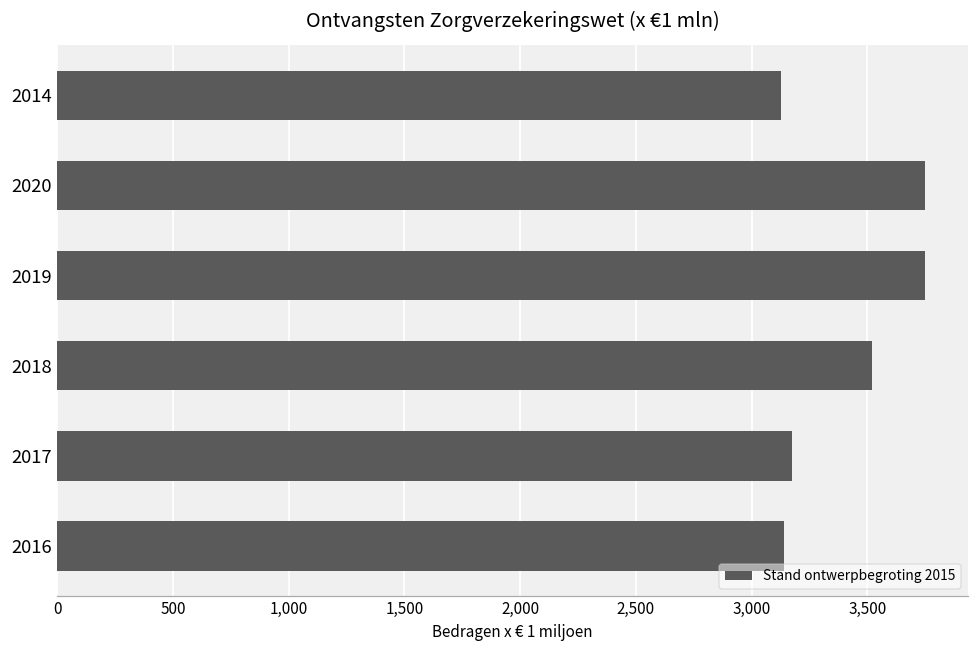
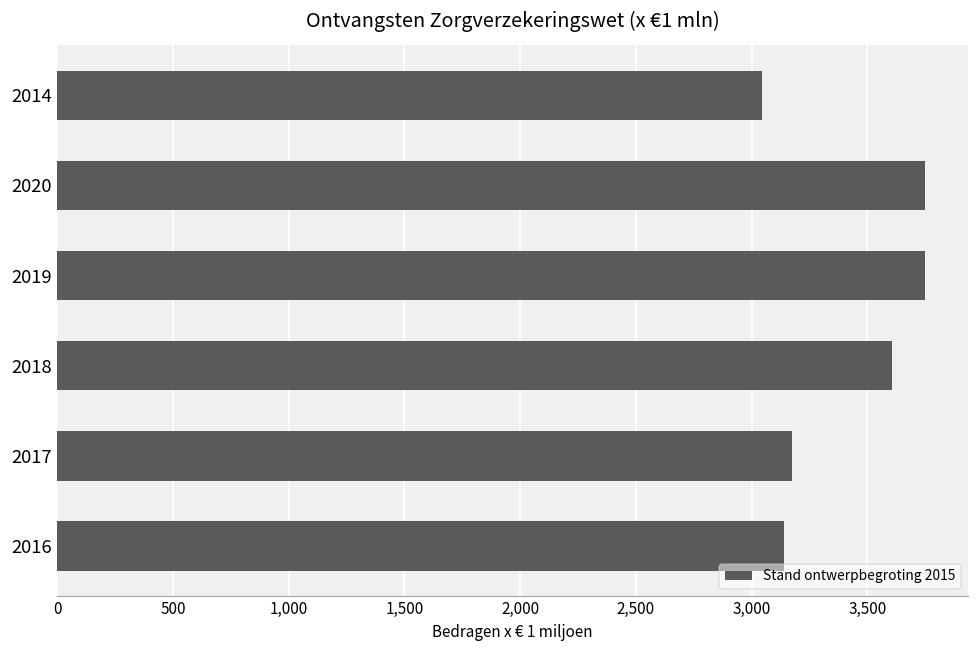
  {
-   "2014": "3,130",
+   "2014": "3,040",
    "2020": "3,750",
    "2019": "3,750",
-   "2018": "3,520",
+   "2018": "3,610",
    "2017": "3,170",
    "2016": "3,140"
  }
